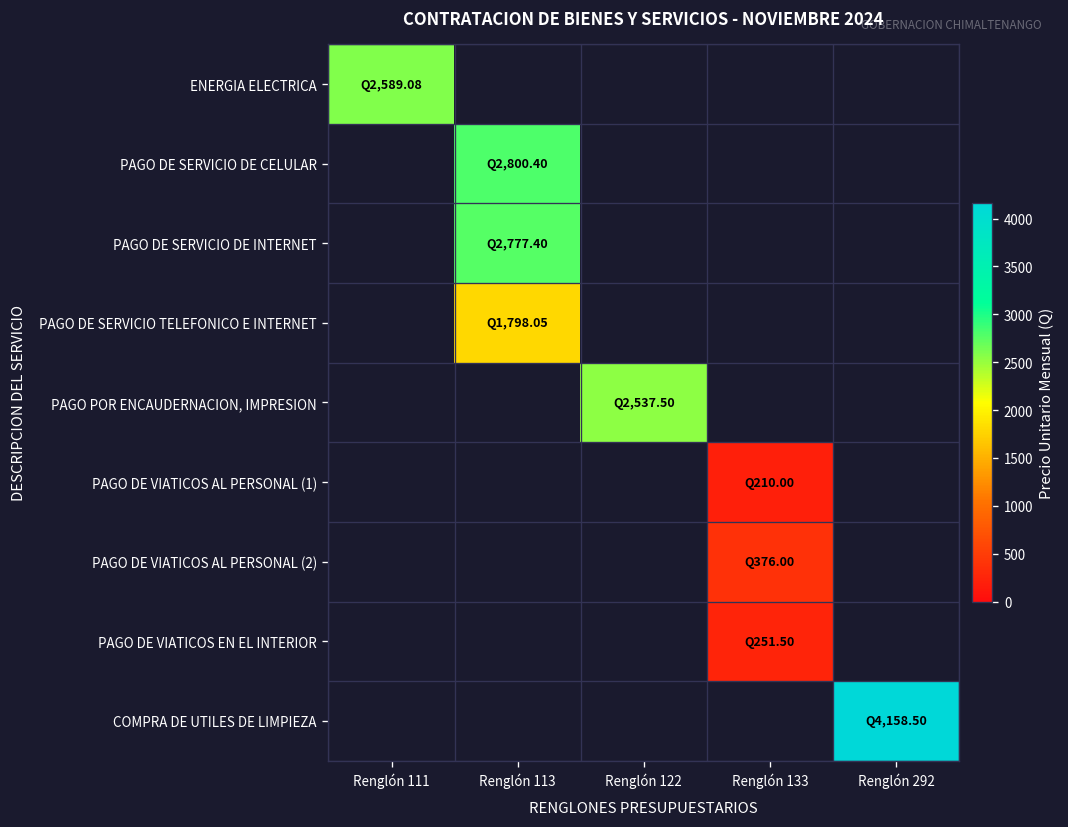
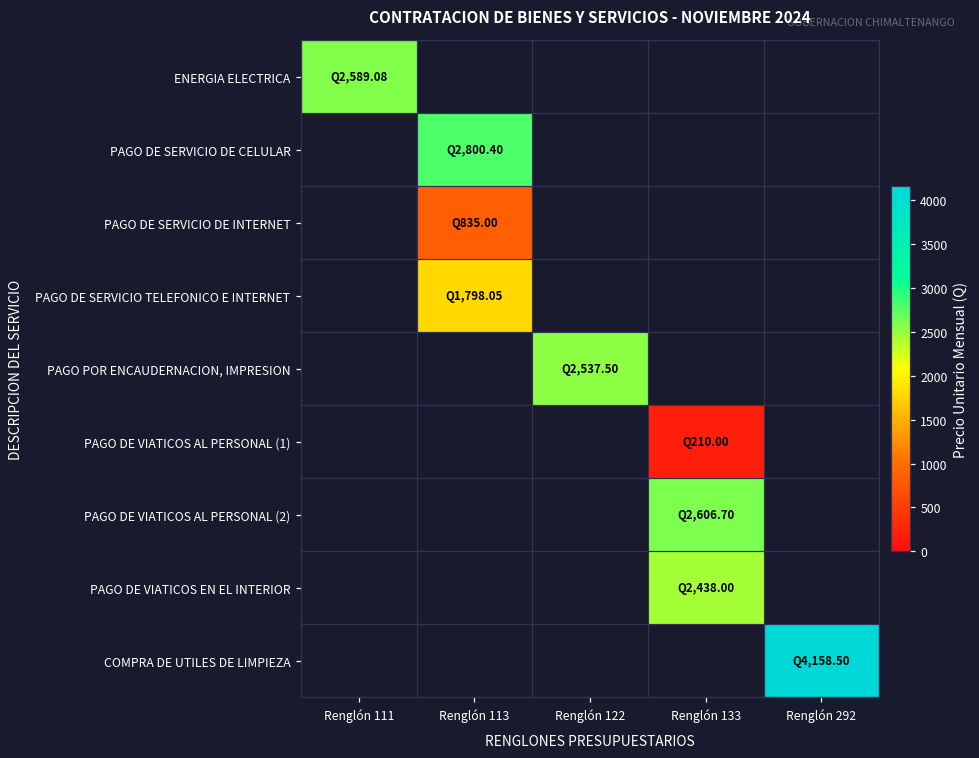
  {
    "PAGO DE SERVICIO DE INTERNET": {
-     "Renglón 113": "2,777.40"
+     "Renglón 113": "835.00"
    },
    "PAGO DE VIATICOS AL PERSONAL (2)": {
-     "Renglón 133": "376.00"
+     "Renglón 133": "2,606.70"
    },
    "PAGO DE VIATICOS EN EL INTERIOR": {
-     "Renglón 133": "251.50"
+     "Renglón 133": "2,438.00"
    }
  }
